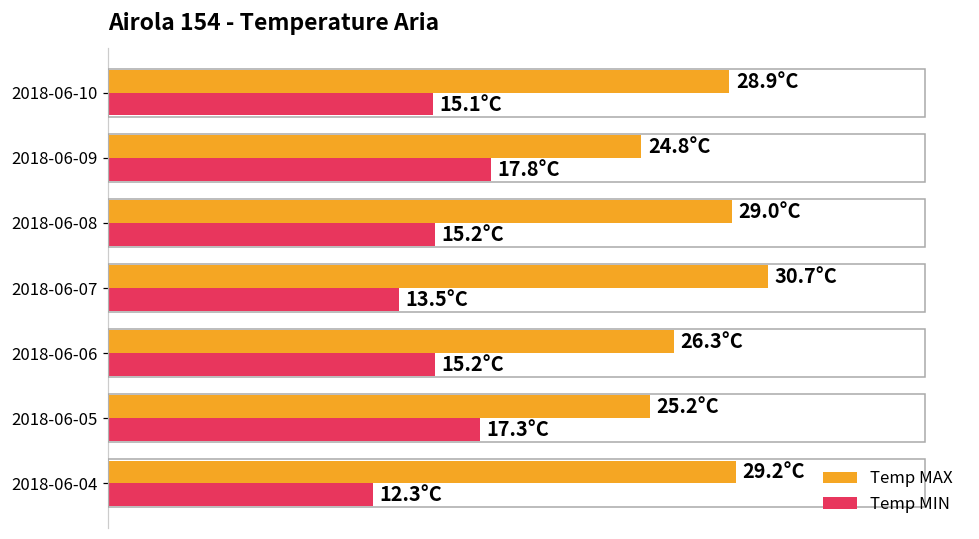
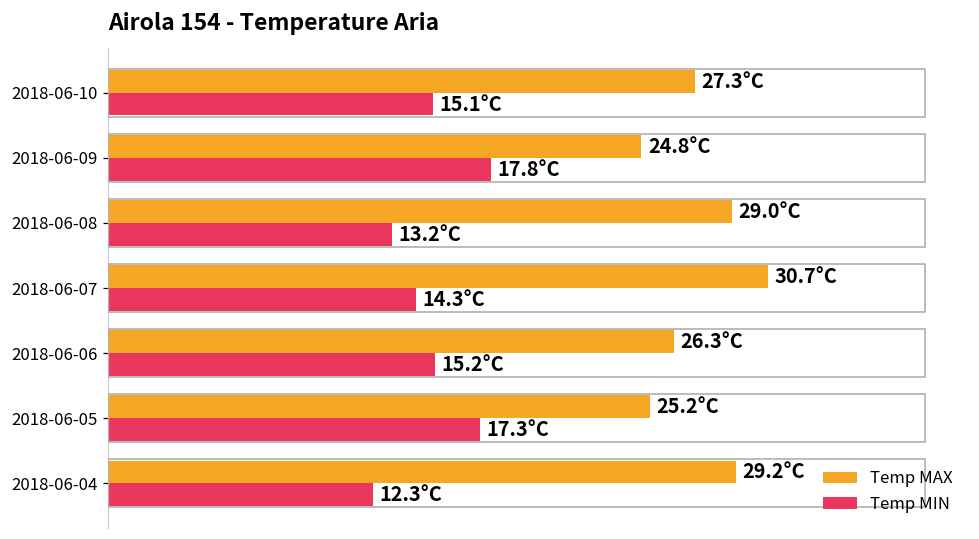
  {
    "Temp MAX": {
-     "2018-06-10": "28.9°C",
+     "2018-06-10": "27.3°C",
      "2018-06-09": "24.8°C",
      "2018-06-08": "29.0°C",
      "2018-06-07": "30.7°C",
      "2018-06-06": "26.3°C",
      "2018-06-05": "25.2°C",
      "2018-06-04": "29.2°C"
    },
    "Temp MIN": {
      "2018-06-10": "15.1°C",
      "2018-06-09": "17.8°C",
-     "2018-06-08": "15.2°C",
-     "2018-06-07": "13.5°C",
+     "2018-06-08": "13.2°C",
+     "2018-06-07": "14.3°C",
      "2018-06-06": "15.2°C",
      "2018-06-05": "17.3°C",
      "2018-06-04": "12.3°C"
    }
  }
